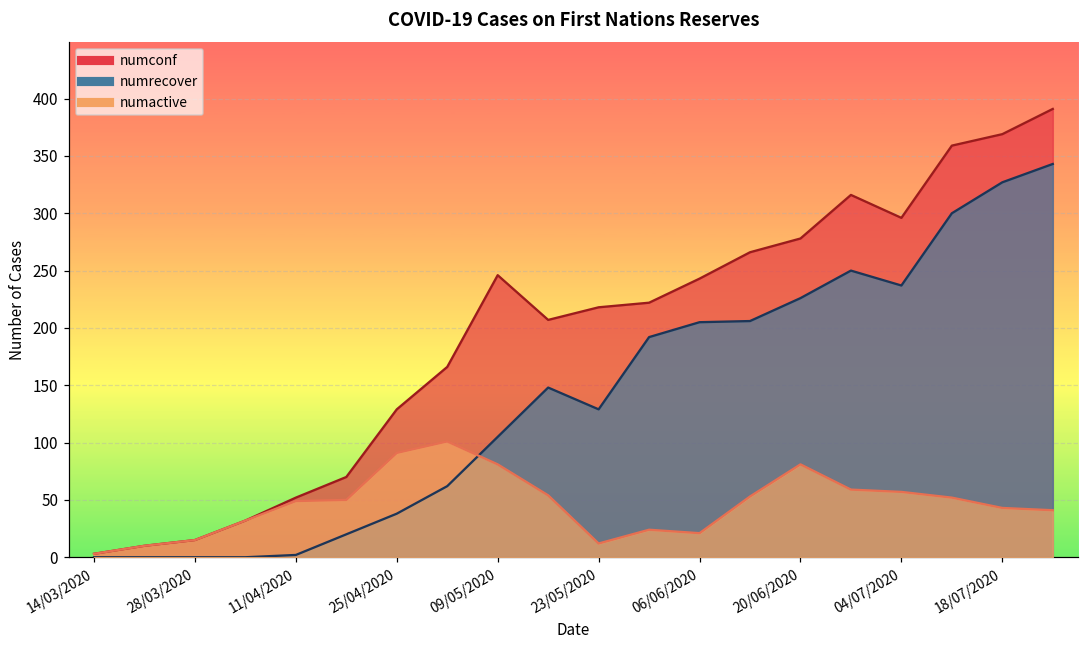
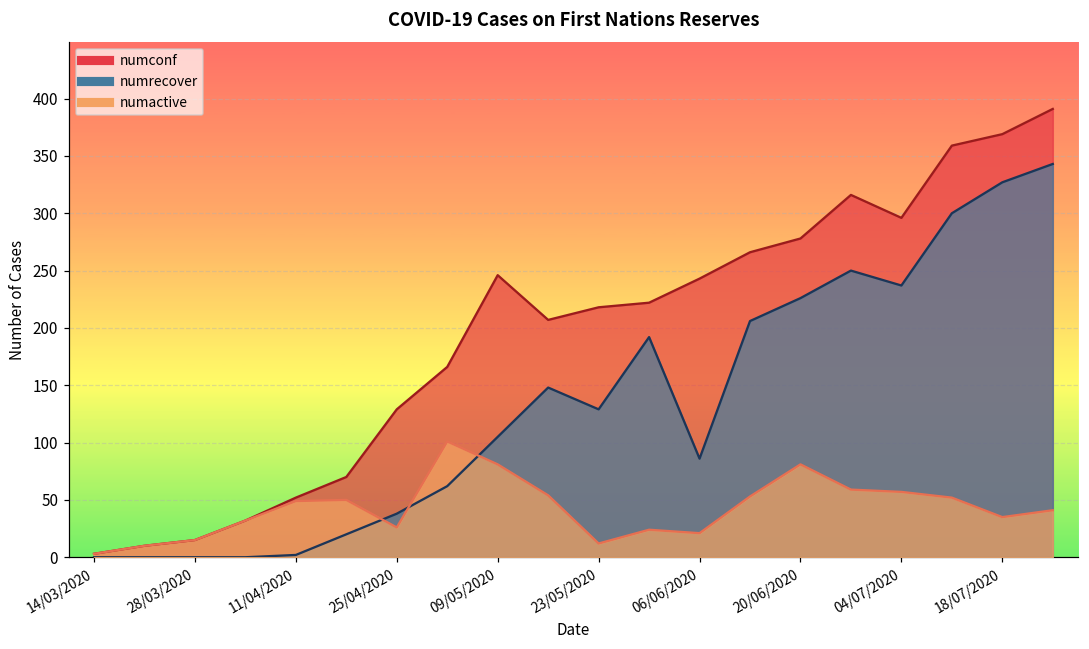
  {
    "numconf": {
      "11/04/2020": 52,
      "25/04/2020": 129,
      "09/05/2020": 246,
      "23/05/2020": 218,
      "06/06/2020": 243,
      "20/06/2020": 278,
      "04/07/2020": 296,
      "18/07/2020": 369
    },
    "numrecover": {
      "14/03/2020": 0,
      "28/03/2020": 0,
      "11/04/2020": 2,
      "25/04/2020": 38,
      "09/05/2020": 105,
      "23/05/2020": 129,
-     "06/06/2020": 205,
+     "06/06/2020": 86,
      "20/06/2020": 226,
      "04/07/2020": 237,
      "18/07/2020": 327
    },
    "numactive": {
      "11/04/2020": 49,
-     "25/04/2020": 91,
+     "25/04/2020": 26,
      "09/05/2020": 81,
      "23/05/2020": 12,
      "06/06/2020": 21,
      "20/06/2020": 81,
      "04/07/2020": 57,
-     "18/07/2020": 43
+     "18/07/2020": 35
    }
  }
